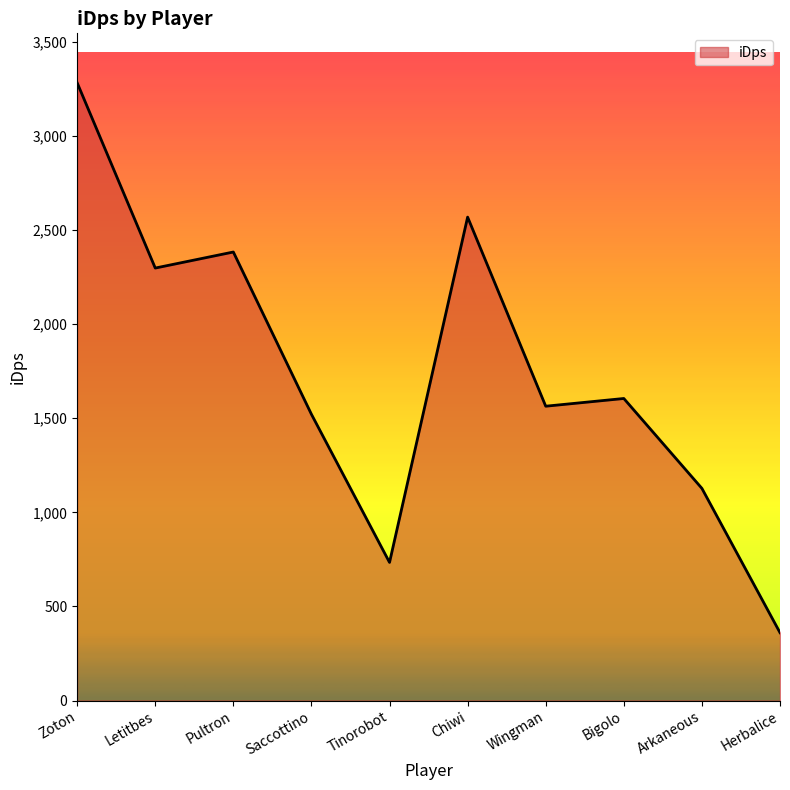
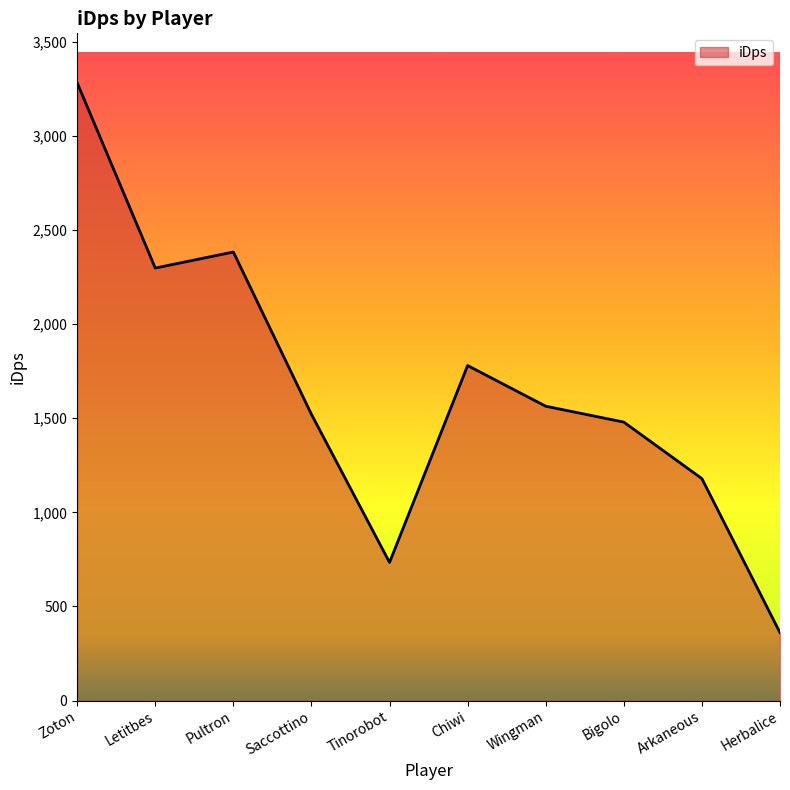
  {
    "Zoton": "3,280",
    "Letitbes": "2,300",
    "Pultron": "2,380",
    "Saccottino": "1,520",
    "Tinorobot": "730",
-   "Chiwi": "2,570",
+   "Chiwi": "1,780",
    "Wingman": "1,560",
-   "Bigolo": "1,600",
-   "Arkaneous": "1,130",
+   "Bigolo": "1,480",
+   "Arkaneous": "1,180",
    "Herbalice": "360"
  }
